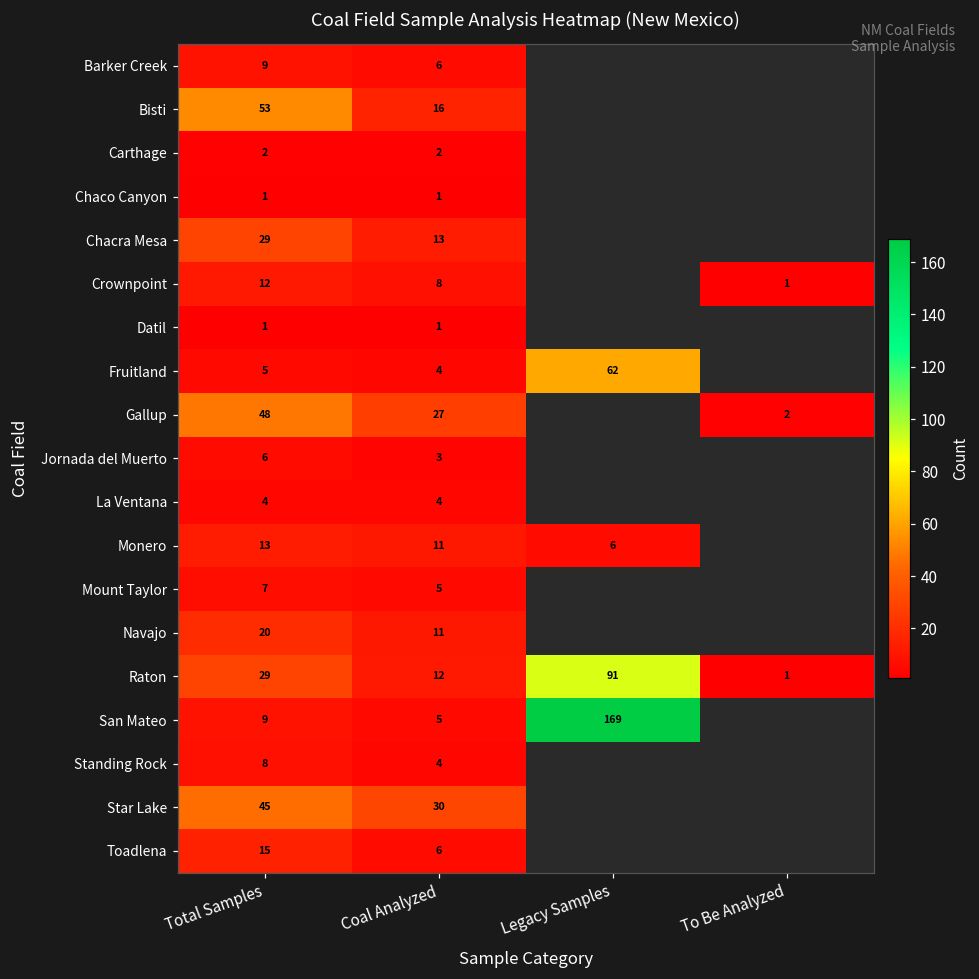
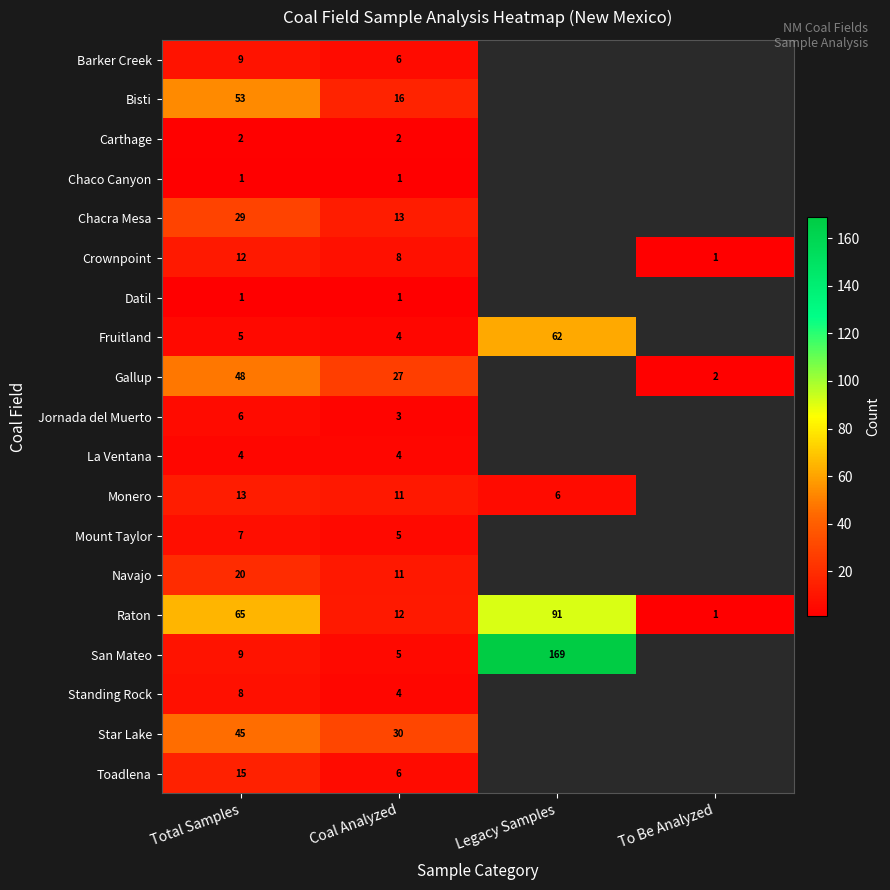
  {
    "Barker Creek": {
      "Total Samples": 9,
      "Coal Analyzed": 6
    },
    "Bisti": {
      "Total Samples": 53,
      "Coal Analyzed": 16
    },
    "Carthage": {
      "Total Samples": 2,
      "Coal Analyzed": 2
    },
    "Chaco Canyon": {
      "Total Samples": 1,
      "Coal Analyzed": 1
    },
    "Chacra Mesa": {
      "Total Samples": 29,
      "Coal Analyzed": 13
    },
    "Crownpoint": {
      "Total Samples": 12,
      "Coal Analyzed": 8,
      "To Be Analyzed": 1
    },
    "Datil": {
      "Total Samples": 1,
      "Coal Analyzed": 1
    },
    "Fruitland": {
      "Total Samples": 5,
      "Coal Analyzed": 4,
      "Legacy Samples": 62
    },
    "Gallup": {
      "Total Samples": 48,
      "Coal Analyzed": 27,
      "To Be Analyzed": 2
    },
    "Jornada del Muerto": {
      "Total Samples": 6,
      "Coal Analyzed": 3
    },
    "La Ventana": {
      "Total Samples": 4,
      "Coal Analyzed": 4
    },
    "Monero": {
      "Total Samples": 13,
      "Coal Analyzed": 11,
      "Legacy Samples": 6
    },
    "Mount Taylor": {
      "Total Samples": 7,
      "Coal Analyzed": 5
    },
    "Navajo": {
      "Total Samples": 20,
      "Coal Analyzed": 11
    },
    "Raton": {
-     "Total Samples": 29,
+     "Total Samples": 65,
      "Coal Analyzed": 12,
      "Legacy Samples": 91,
      "To Be Analyzed": 1
    },
    "San Mateo": {
      "Total Samples": 9,
      "Coal Analyzed": 5,
      "Legacy Samples": 169
    },
    "Standing Rock": {
      "Total Samples": 8,
      "Coal Analyzed": 4
    },
    "Star Lake": {
      "Total Samples": 45,
      "Coal Analyzed": 30
    },
    "Toadlena": {
      "Total Samples": 15,
      "Coal Analyzed": 6
    }
  }
